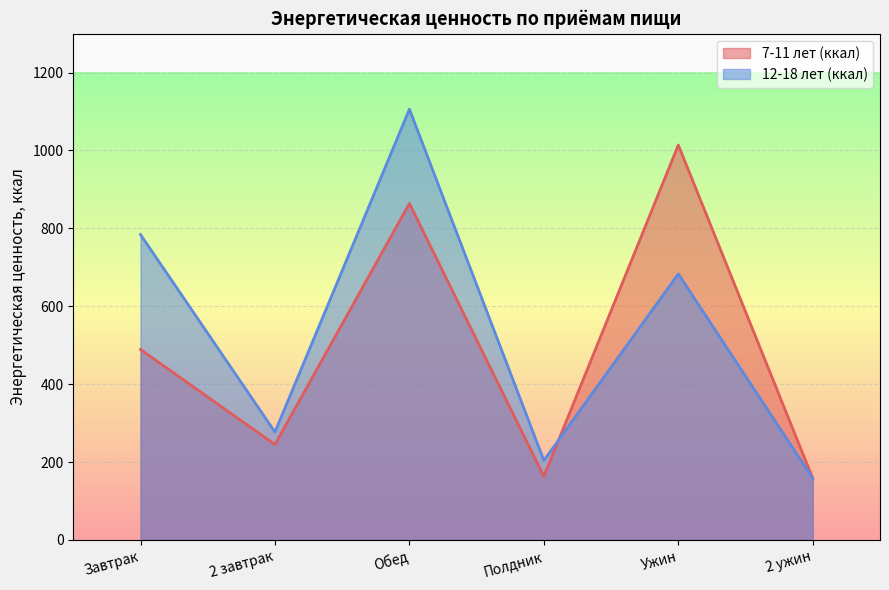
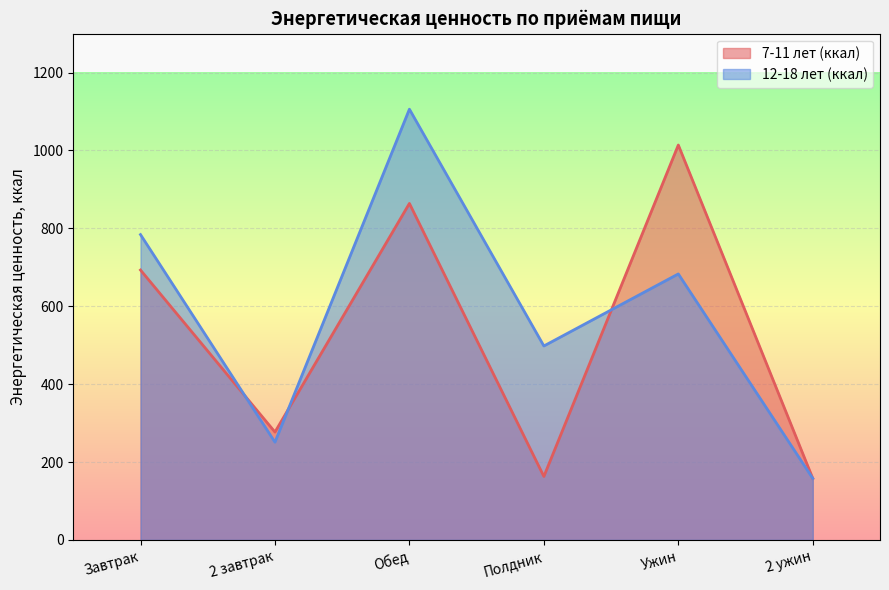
  {
    "7-11 лет (ккал)": {
-     "Завтрак": 490,
-     "2 завтрак": 250,
+     "Завтрак": 690,
+     "2 завтрак": 280,
      "Обед": 860,
      "Полдник": 160,
      "Ужин": 1010
    },
    "12-18 лет (ккал)": {
      "Завтрак": 780,
-     "2 завтрак": 280,
+     "2 завтрак": 250,
      "Обед": 1110,
-     "Полдник": 200,
+     "Полдник": 500,
      "Ужин": 680
    }
  }
